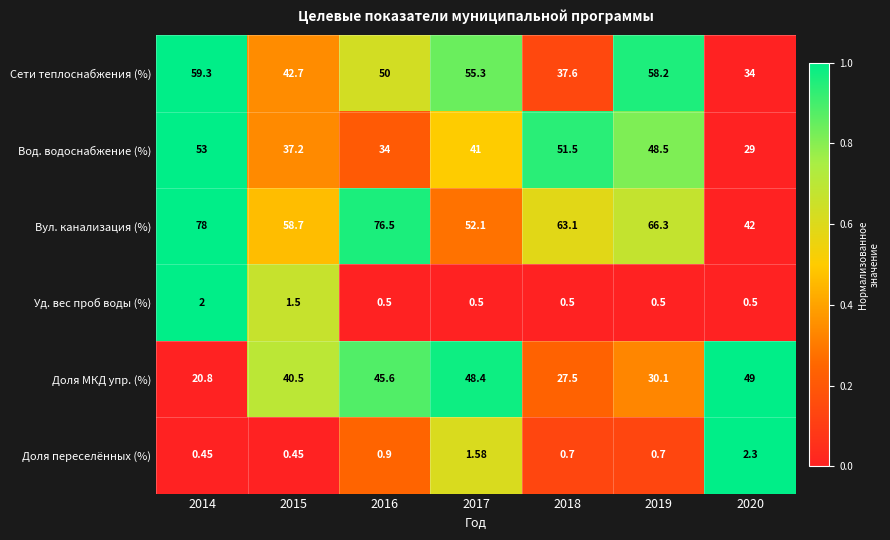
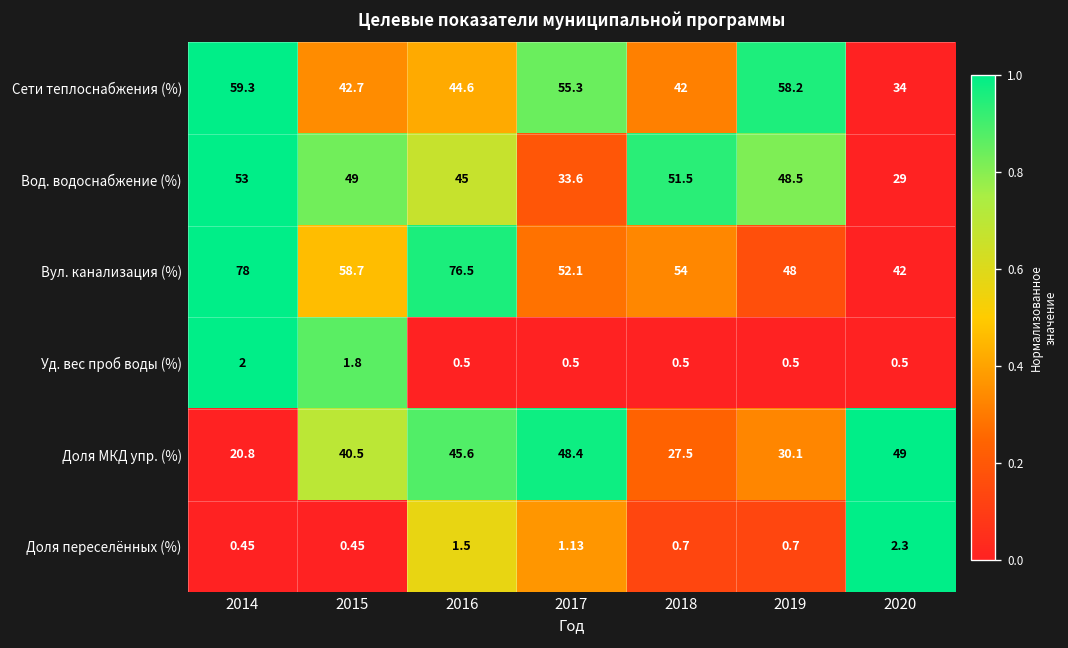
  {
    "Сети теплоснабжения (%)": {
      "2014": 59.3,
      "2015": 42.7,
-     "2016": 50,
+     "2016": 44.6,
      "2017": 55.3,
-     "2018": 37.6,
+     "2018": 42,
      "2019": 58.2,
      "2020": 34
    },
    "Вод. водоснабжение (%)": {
      "2014": 53,
-     "2015": 37.2,
-     "2016": 34,
-     "2017": 41,
+     "2015": 49,
+     "2016": 45,
+     "2017": 33.6,
      "2018": 51.5,
      "2019": 48.5,
      "2020": 29
    },
    "Вул. канализация (%)": {
      "2014": 78,
      "2015": 58.7,
      "2016": 76.5,
      "2017": 52.1,
-     "2018": 63.1,
-     "2019": 66.3,
+     "2018": 54,
+     "2019": 48,
      "2020": 42
    },
    "Уд. вес проб воды (%)": {
      "2014": 2,
-     "2015": 1.5,
+     "2015": 1.8,
      "2016": 0.5,
      "2017": 0.5,
      "2018": 0.5,
      "2019": 0.5,
      "2020": 0.5
    },
    "Доля МКД упр. (%)": {
      "2014": 20.8,
      "2015": 40.5,
      "2016": 45.6,
      "2017": 48.4,
      "2018": 27.5,
      "2019": 30.1,
      "2020": 49
    },
    "Доля переселённых (%)": {
      "2014": 0.45,
      "2015": 0.45,
-     "2016": 0.9,
-     "2017": 1.58,
+     "2016": 1.5,
+     "2017": 1.13,
      "2018": 0.7,
      "2019": 0.7,
      "2020": 2.3
    }
  }
